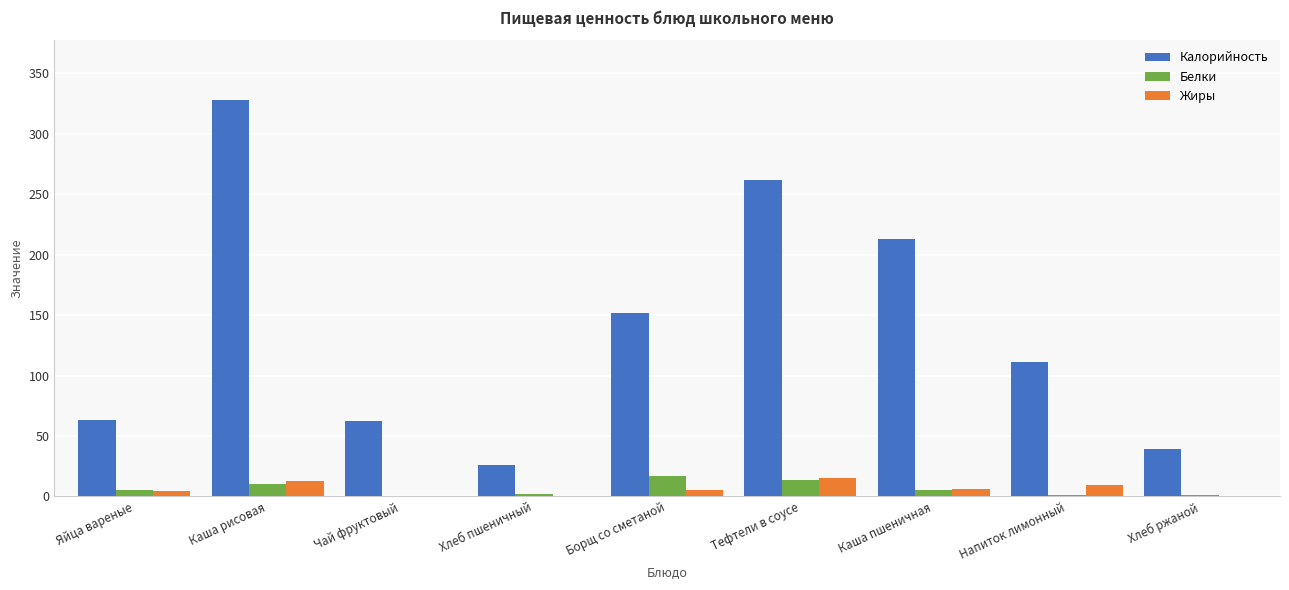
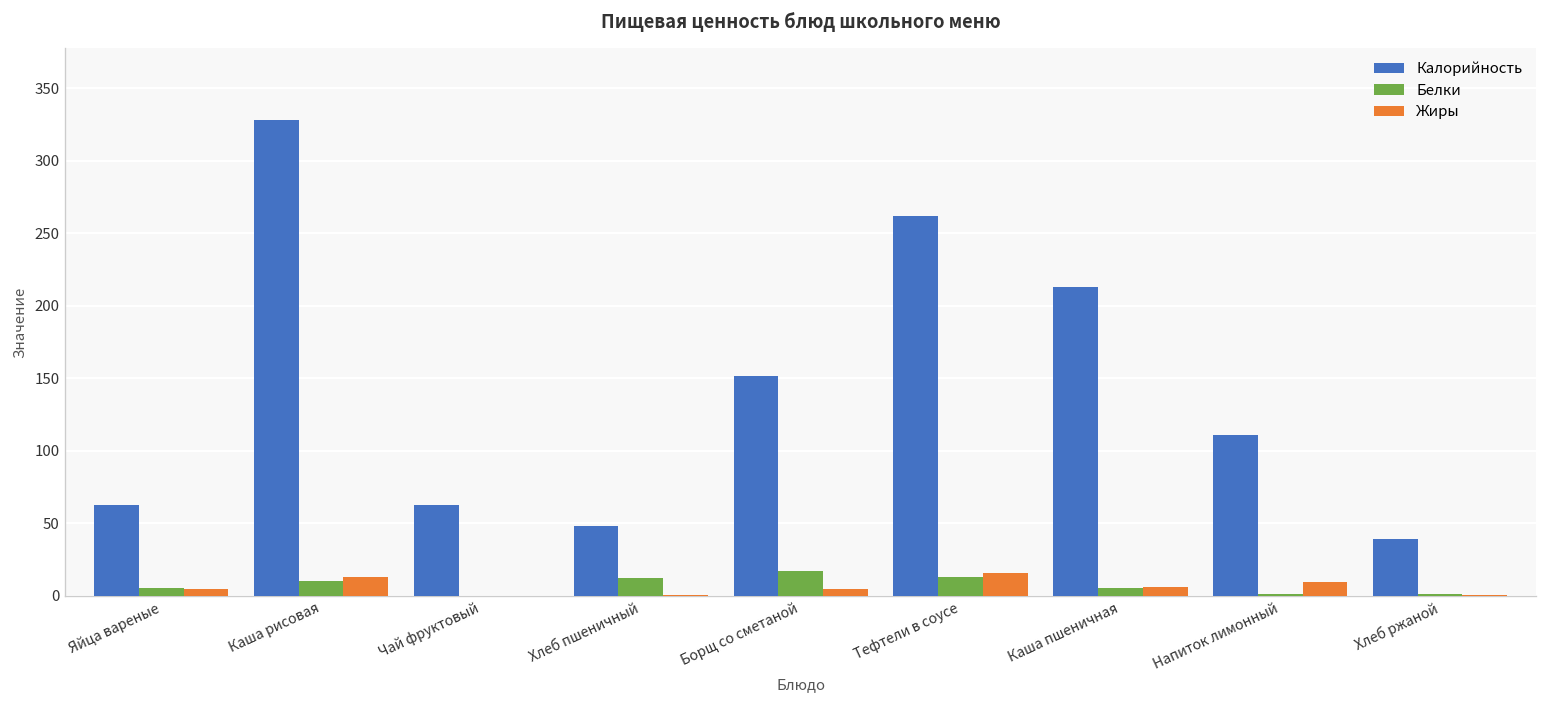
  {
    "Калорийность": {
      "Яйца вареные": 63,
      "Каша рисовая": 328,
      "Чай фруктовый": 63,
-     "Хлеб пшеничный": 26,
+     "Хлеб пшеничный": 48,
      "Борщ со сметаной": 152,
      "Тефтели в соусе": 262,
      "Каша пшеничная": 213,
      "Напиток лимонный": 111,
      "Хлеб ржаной": 39
    },
    "Белки": {
      "Яйца вареные": 5,
      "Каша рисовая": 10,
-     "Хлеб пшеничный": 2,
+     "Хлеб пшеничный": 12,
      "Борщ со сметаной": 17,
      "Тефтели в соусе": 13,
      "Каша пшеничная": 5
    },
    "Жиры": {
      "Яйца вареные": 5,
      "Каша рисовая": 13,
      "Борщ со сметаной": 5,
      "Тефтели в соусе": 15,
      "Каша пшеничная": 6,
      "Напиток лимонный": 9
    }
  }
